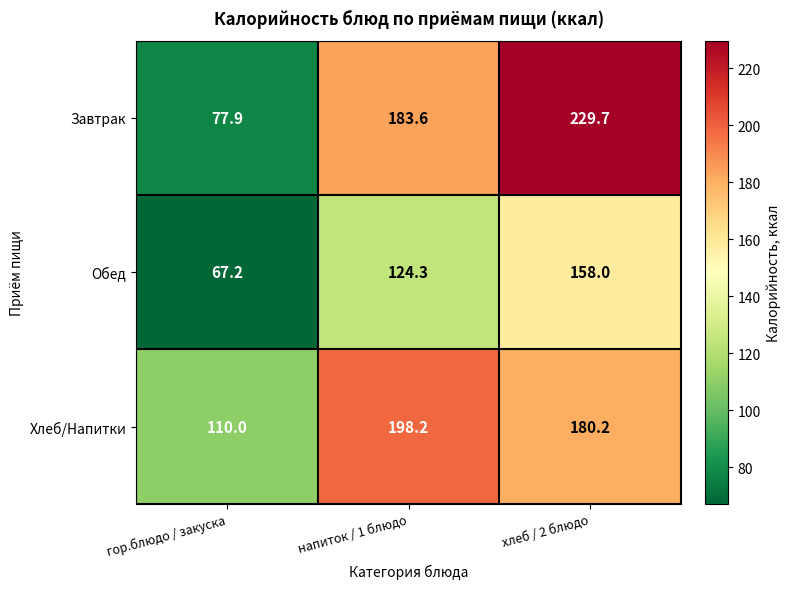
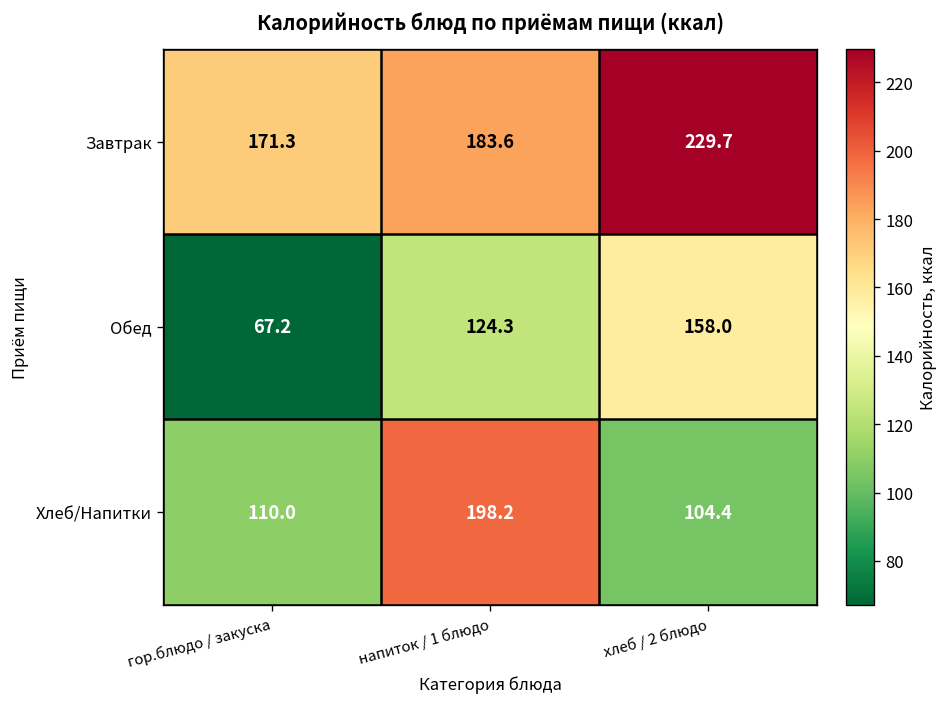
  {
    "Завтрак": {
-     "гор.блюдо / закуска": 77.9,
+     "гор.блюдо / закуска": 171.3,
      "напиток / 1 блюдо": 183.6,
      "хлеб / 2 блюдо": 229.7
    },
    "Обед": {
      "гор.блюдо / закуска": 67.2,
      "напиток / 1 блюдо": 124.3,
      "хлеб / 2 блюдо": 158.0
    },
    "Хлеб/Напитки": {
      "гор.блюдо / закуска": 110.0,
      "напиток / 1 блюдо": 198.2,
-     "хлеб / 2 блюдо": 180.2
+     "хлеб / 2 блюдо": 104.4
    }
  }
